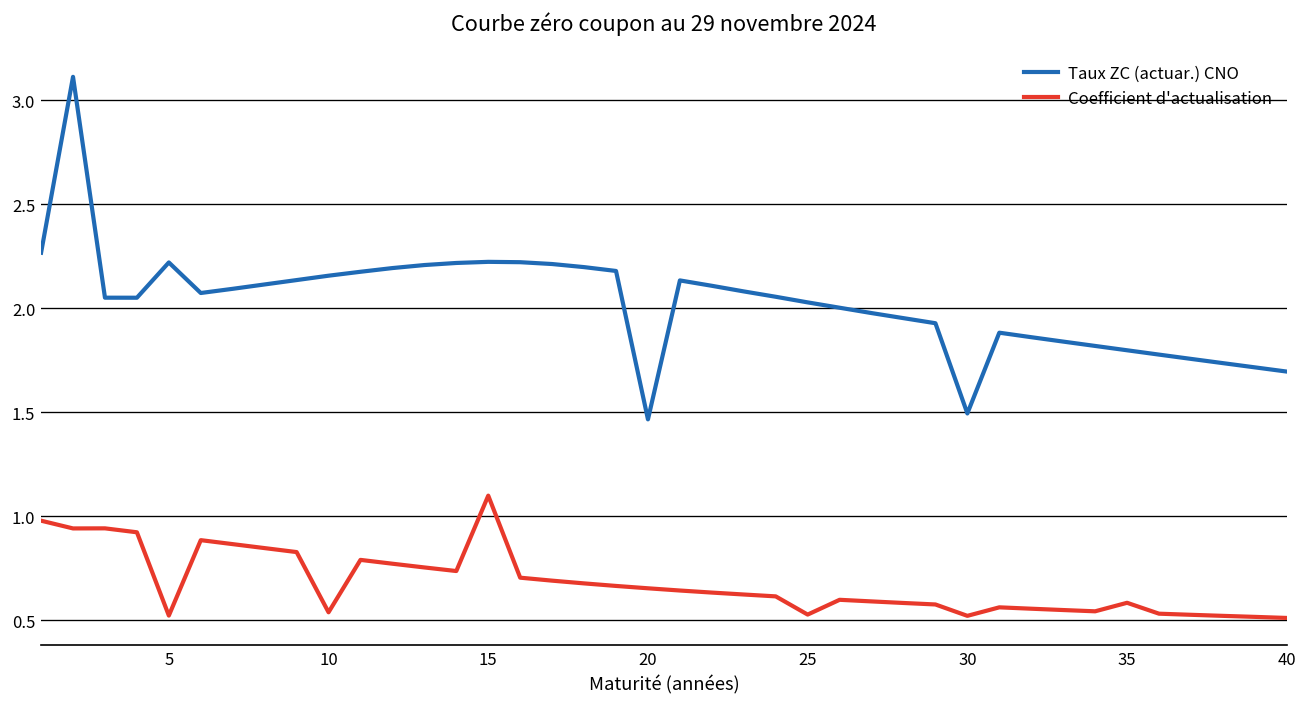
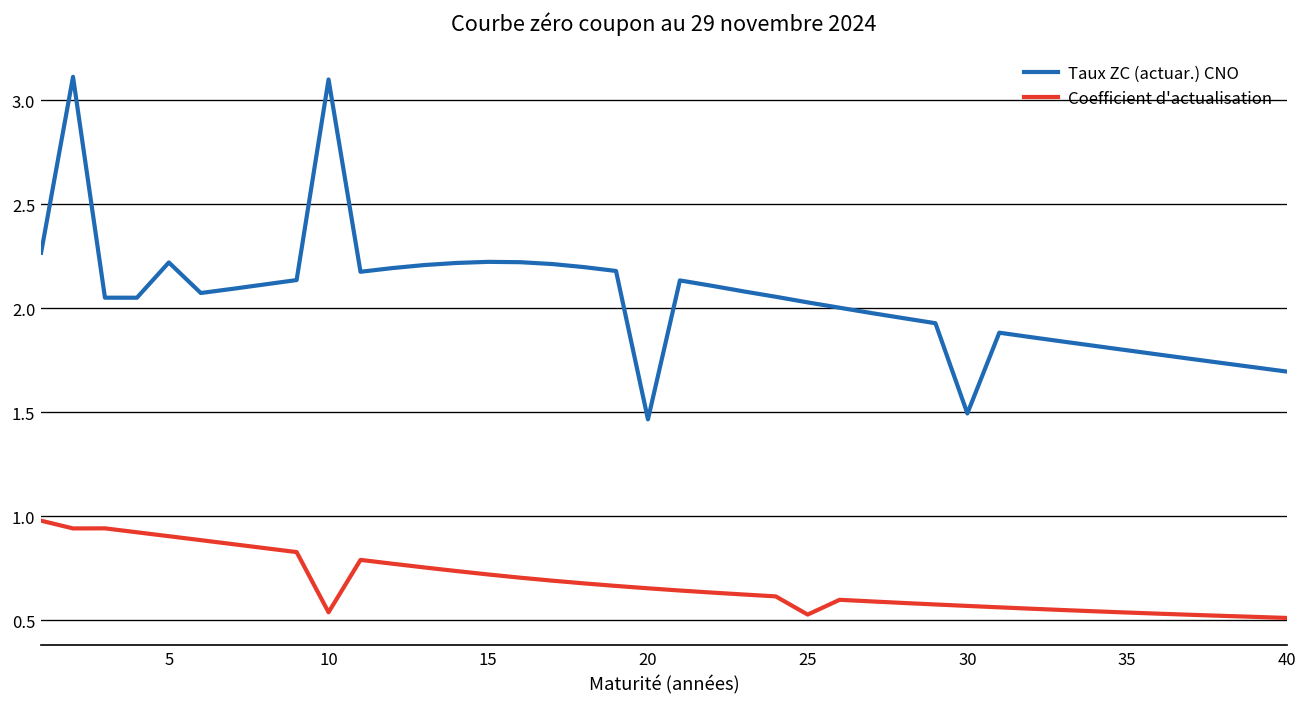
  {
    "Taux ZC (actuar.) CNO": {
      "5": 2.22,
-     "10": 2.16,
+     "10": 3.10,
      "15": 2.22,
      "20": 1.47,
      "25": 2.03,
      "30": 1.49,
      "35": 1.80,
      "40": 1.70
    },
    "Coefficient d'actualisation": {
-     "5": 0.52,
+     "5": 0.90,
      "10": 0.54,
-     "15": 1.10,
+     "15": 0.72,
      "20": 0.65,
      "25": 0.53,
-     "30": 0.52,
-     "35": 0.58,
+     "30": 0.57,
+     "35": 0.54,
      "40": 0.51
    }
  }
